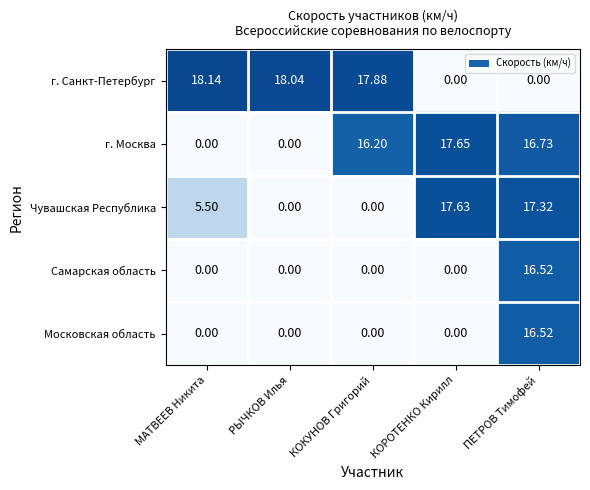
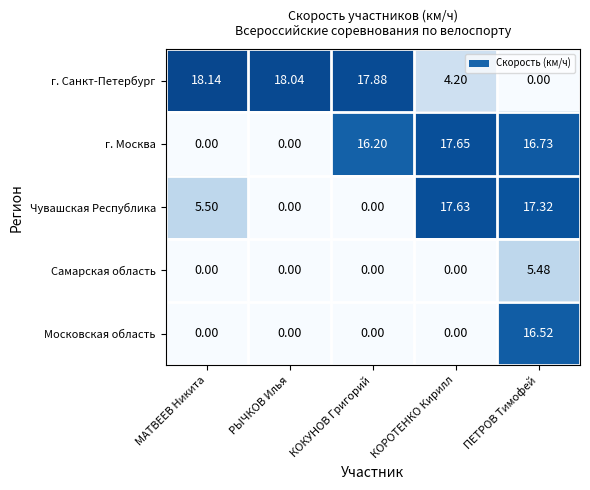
  {
    "г. Санкт-Петербург": {
      "МАТВЕЕВ Никита": 18.14,
      "РЫЧКОВ Илья": 18.04,
      "КОКУНОВ Григорий": 17.88,
-     "КОРОТЕНКО Кирилл": 0.00,
+     "КОРОТЕНКО Кирилл": 4.20,
      "ПЕТРОВ Тимофей": 0.00
    },
    "г. Москва": {
      "МАТВЕЕВ Никита": 0.00,
      "РЫЧКОВ Илья": 0.00,
      "КОКУНОВ Григорий": 16.20,
      "КОРОТЕНКО Кирилл": 17.65,
      "ПЕТРОВ Тимофей": 16.73
    },
    "Чувашская Республика": {
      "МАТВЕЕВ Никита": 5.50,
      "РЫЧКОВ Илья": 0.00,
      "КОКУНОВ Григорий": 0.00,
      "КОРОТЕНКО Кирилл": 17.63,
      "ПЕТРОВ Тимофей": 17.32
    },
    "Самарская область": {
      "МАТВЕЕВ Никита": 0.00,
      "РЫЧКОВ Илья": 0.00,
      "КОКУНОВ Григорий": 0.00,
      "КОРОТЕНКО Кирилл": 0.00,
-     "ПЕТРОВ Тимофей": 16.52
+     "ПЕТРОВ Тимофей": 5.48
    },
    "Московская область": {
      "МАТВЕЕВ Никита": 0.00,
      "РЫЧКОВ Илья": 0.00,
      "КОКУНОВ Григорий": 0.00,
      "КОРОТЕНКО Кирилл": 0.00,
      "ПЕТРОВ Тимофей": 16.52
    }
  }
